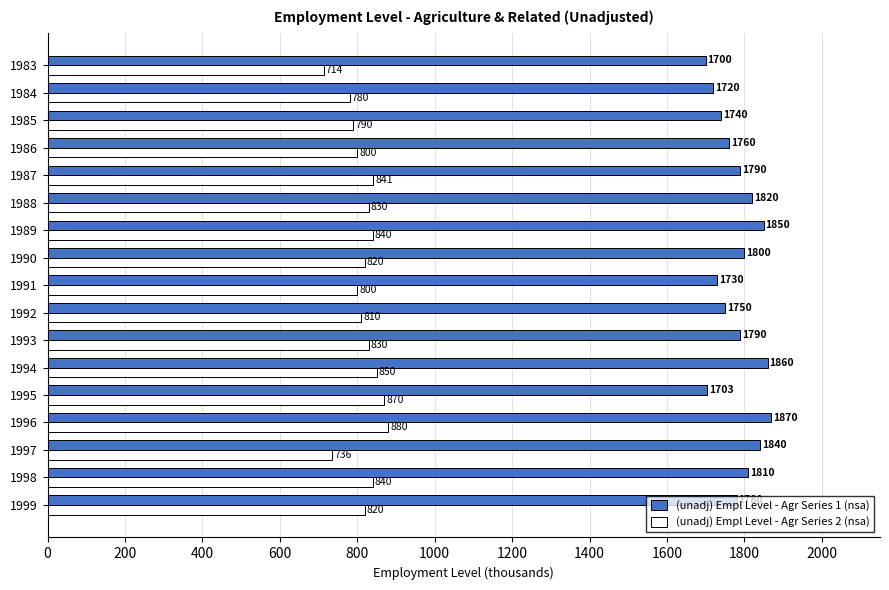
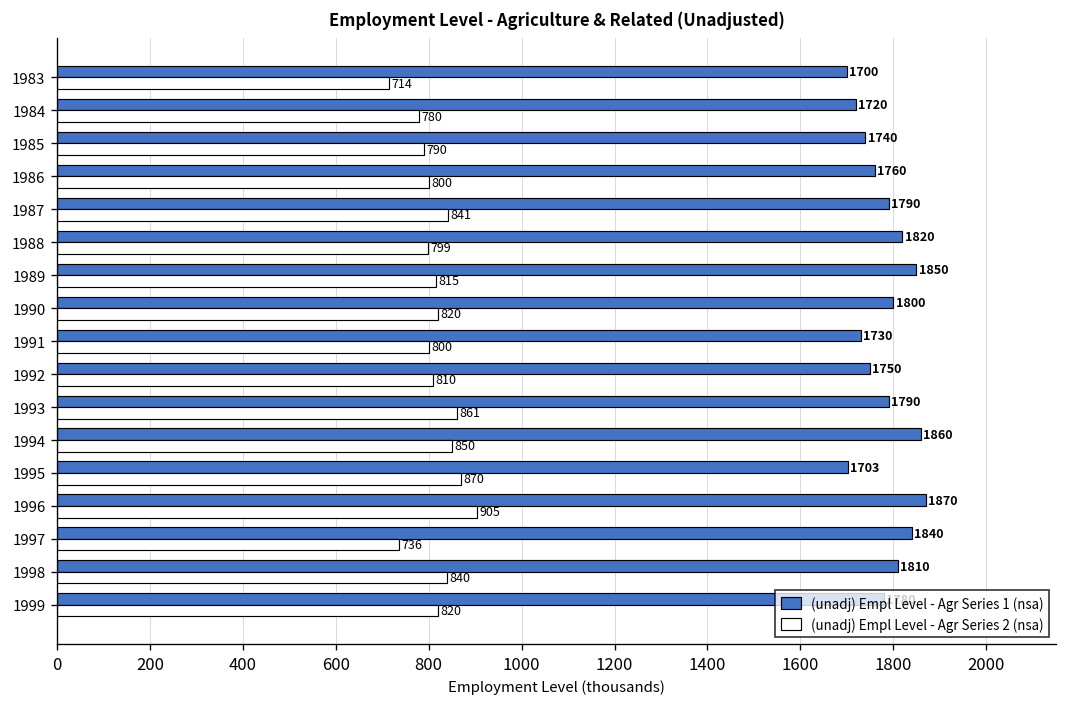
  {
    "(unadj) Empl Level - Agr Series 1 (nsa)": {
      "1983": 1700,
      "1984": 1720,
      "1985": 1740,
      "1986": 1760,
      "1987": 1790,
      "1988": 1820,
      "1989": 1850,
      "1990": 1800,
      "1991": 1730,
      "1992": 1750,
      "1993": 1790,
      "1994": 1860,
      "1995": 1703,
      "1996": 1870,
      "1997": 1840,
      "1998": 1810
    },
    "(unadj) Empl Level - Agr Series 2 (nsa)": {
      "1983": 714,
      "1984": 780,
      "1985": 790,
      "1986": 800,
      "1987": 841,
-     "1988": 830,
-     "1989": 840,
+     "1988": 799,
+     "1989": 815,
      "1990": 820,
      "1991": 800,
      "1992": 810,
-     "1993": 830,
+     "1993": 861,
      "1994": 850,
      "1995": 870,
-     "1996": 880,
+     "1996": 905,
      "1997": 736,
      "1998": 840,
      "1999": 820
    }
  }
